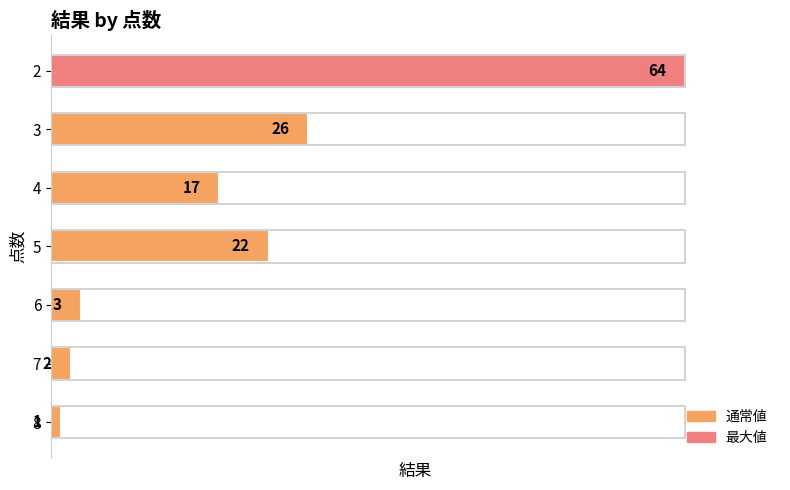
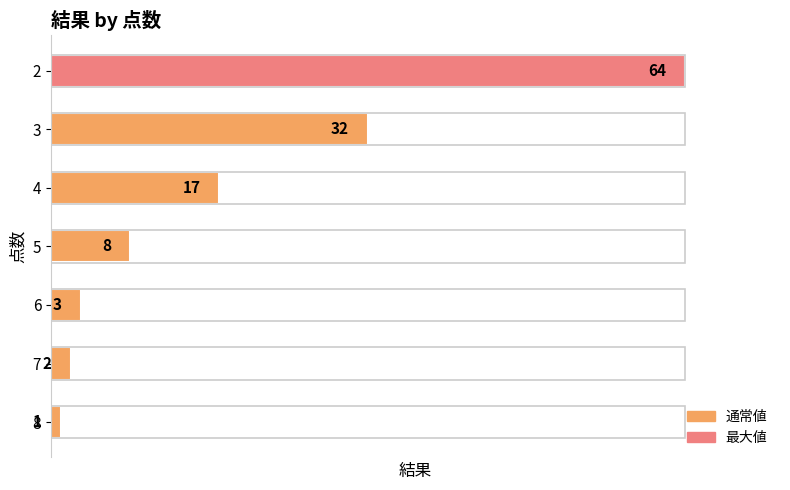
  {
    "2": 64,
-   "3": 26,
+   "3": 32,
    "4": 17,
-   "5": 22,
+   "5": 8,
    "6": 3,
    "7": 2,
    "8": 1
  }
